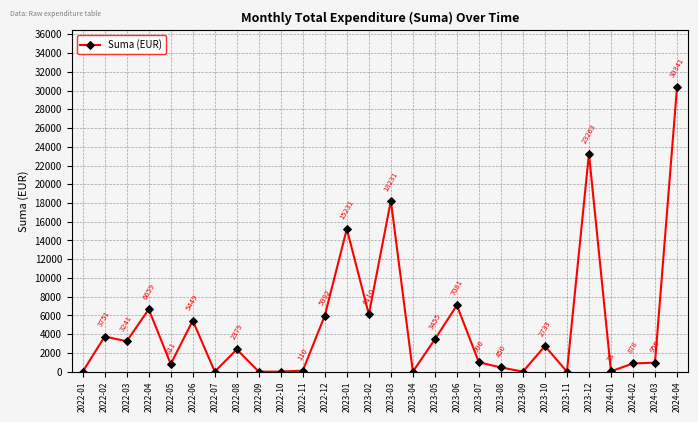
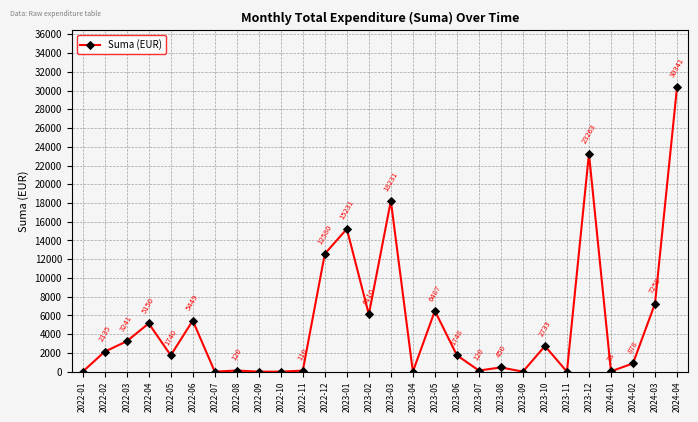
  {
-   "2022-02": 3751,
+   "2022-02": 2135,
    "2022-03": 3241,
-   "2022-04": 6659,
-   "2022-05": 811,
+   "2022-04": 5150,
+   "2022-05": 1740,
    "2022-06": 5449,
-   "2022-08": 2379,
+   "2022-08": 120,
    "2022-11": 110,
-   "2022-12": 5992,
+   "2022-12": 12580,
    "2023-01": 15231,
    "2023-02": 6110,
    "2023-03": 18231,
-   "2023-05": 3455,
-   "2023-06": 7081,
-   "2023-07": 996,
+   "2023-05": 6487,
+   "2023-06": 1748,
+   "2023-07": 120,
    "2023-08": 450,
    "2023-10": 2733,
    "2023-12": 23263,
    "2024-01": 33,
    "2024-02": 878,
-   "2024-03": 956,
+   "2024-03": 7259,
    "2024-04": 30341
  }
